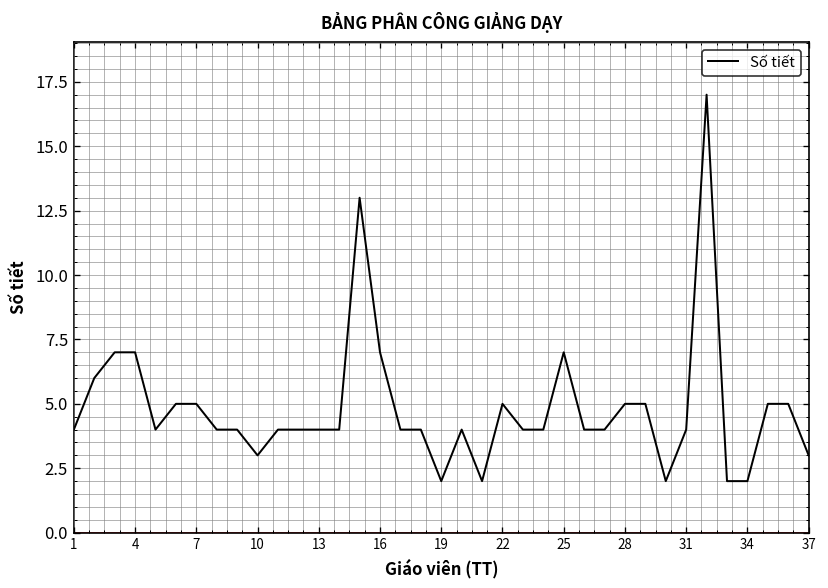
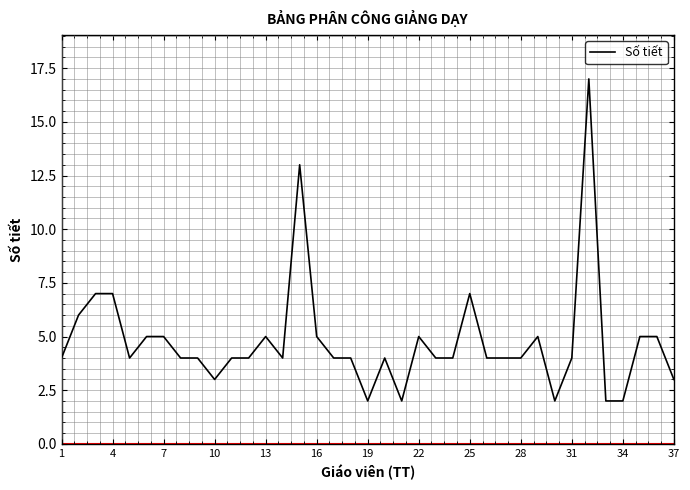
  {
    "1": 4,
    "4": 7,
    "7": 5,
    "10": 3,
-   "13": 4,
-   "16": 7,
+   "13": 5,
+   "16": 5,
    "19": 2,
    "22": 5,
    "25": 7,
-   "28": 5,
+   "28": 4,
    "31": 4,
    "34": 2,
    "37": 3
  }
